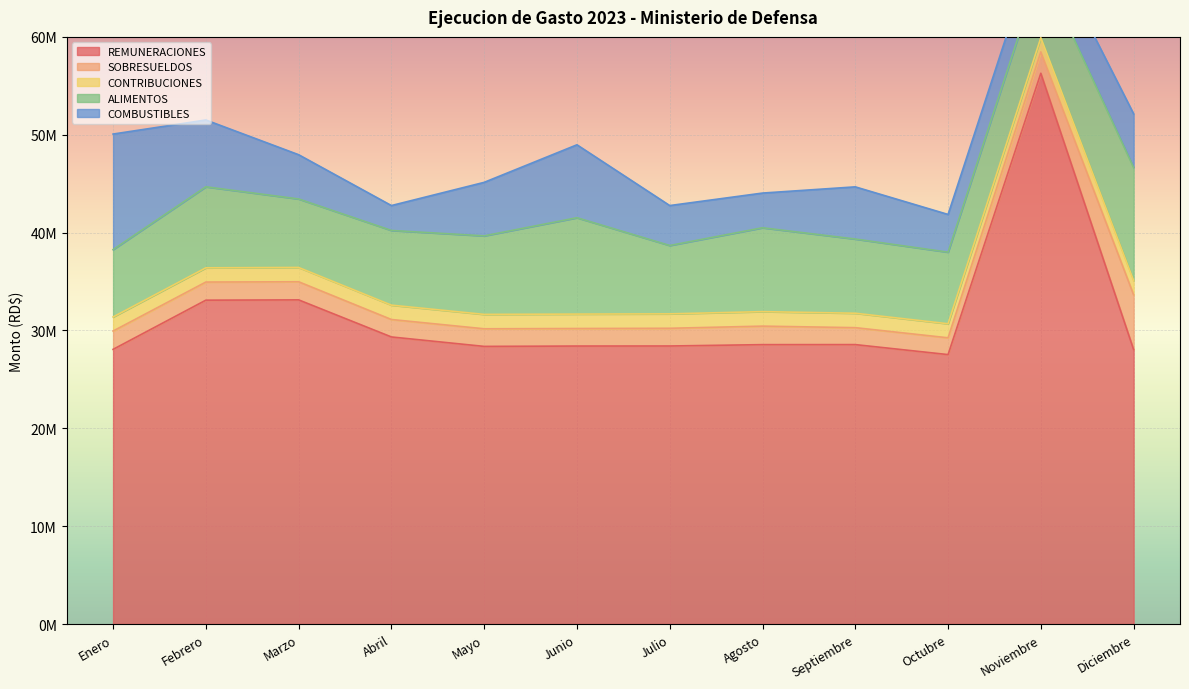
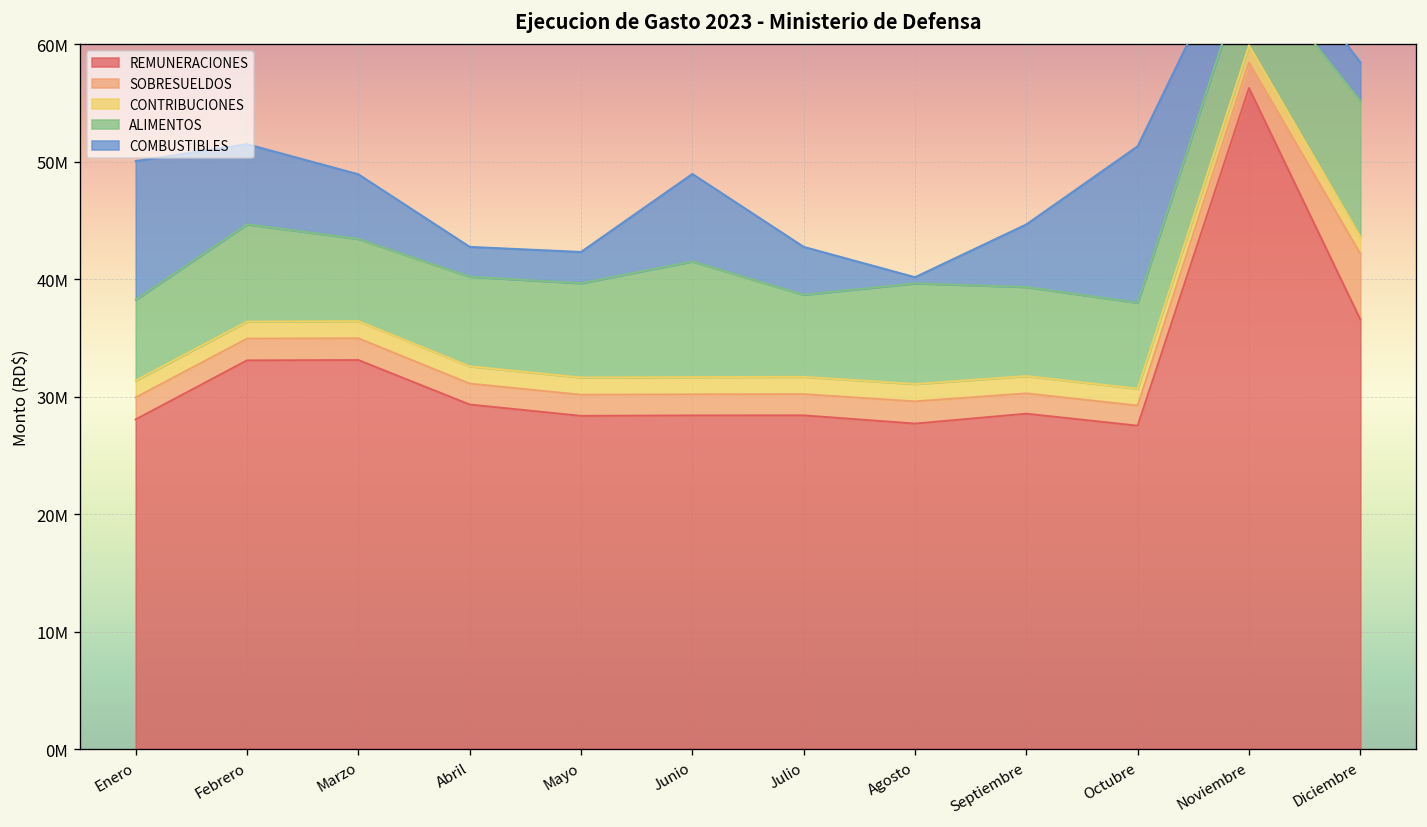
  {
    "REMUNERACIONES": {
      "Enero": 28000000,
      "Febrero": 33000000,
      "Marzo": 33000000,
      "Abril": 29000000,
      "Mayo": 28000000,
      "Junio": 28000000,
      "Julio": 28000000,
-     "Agosto": 29000000,
+     "Agosto": 28000000,
      "Septiembre": 29000000,
      "Octubre": 28000000,
      "Noviembre": 56000000,
-     "Diciembre": 28000000
+     "Diciembre": 37000000
    },
    "ALIMENTOS": {
      "Enero": 7000000,
      "Febrero": 8000000,
      "Marzo": 7000000,
      "Abril": 8000000,
      "Mayo": 8000000,
      "Junio": 10000000,
      "Julio": 7000000,
      "Agosto": 9000000,
      "Septiembre": 8000000,
      "Octubre": 7000000,
      "Diciembre": 12000000
    },
    "COMBUSTIBLES": {
      "Enero": 12000000,
-     "Marzo": 5000000,
+     "Marzo": 6000000,
      "Abril": 3000000,
-     "Mayo": 5000000,
+     "Mayo": 3000000,
      "Junio": 7000000,
      "Julio": 4000000,
-     "Agosto": 4000000,
+     "Agosto": 1000000,
      "Septiembre": 5000000,
-     "Octubre": 4000000,
-     "Diciembre": 5000000
+     "Octubre": 13000000,
+     "Diciembre": 3000000
    }
  }
